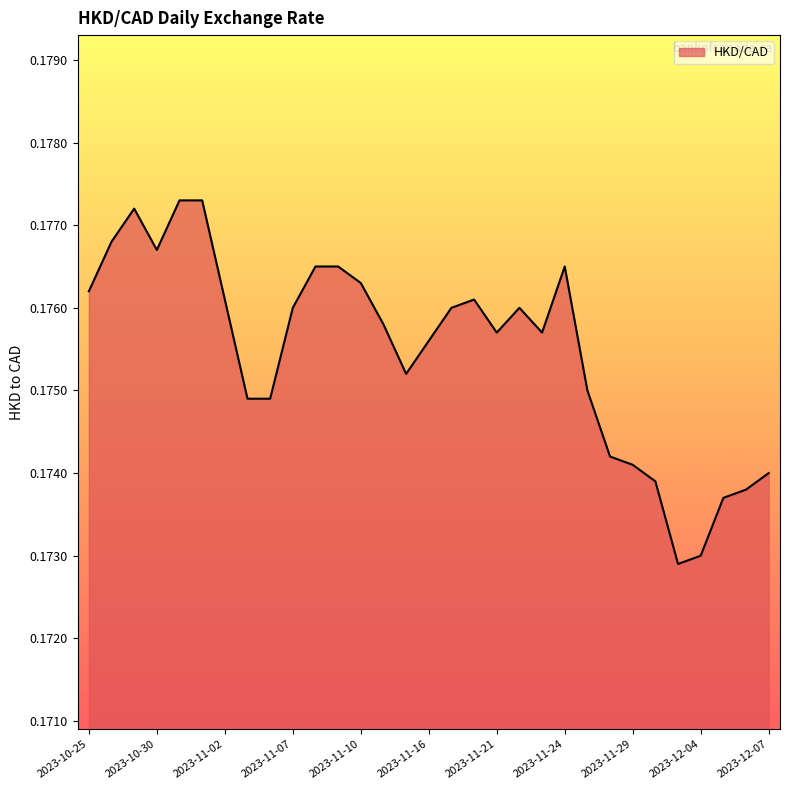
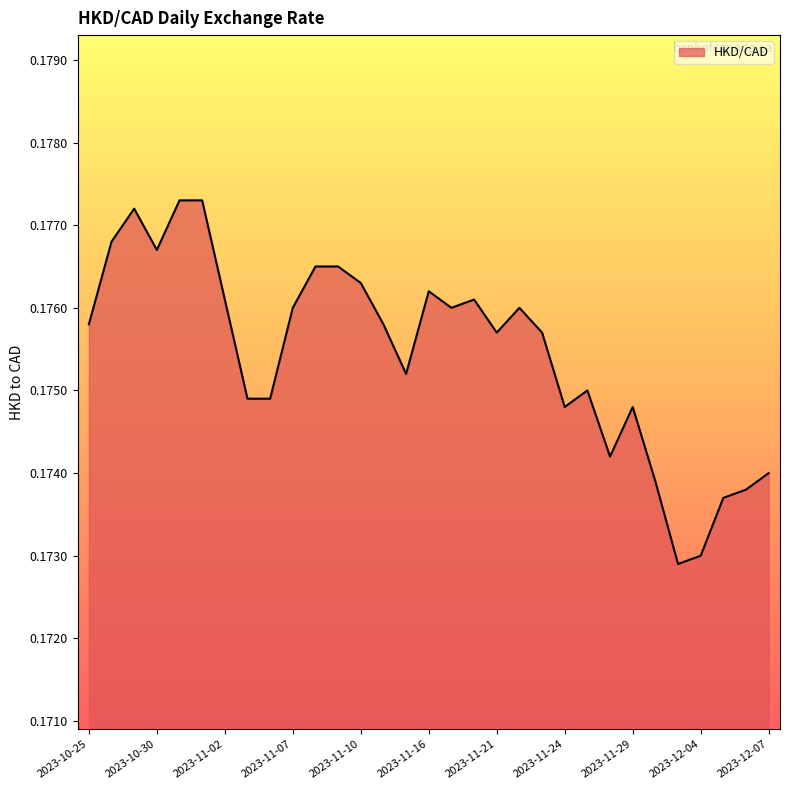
  {
-   "2023-10-25": 0.1762,
+   "2023-10-25": 0.1758,
    "2023-10-30": 0.1767,
    "2023-11-02": 0.1761,
    "2023-11-07": 0.1760,
    "2023-11-10": 0.1763,
-   "2023-11-16": 0.1756,
+   "2023-11-16": 0.1762,
    "2023-11-21": 0.1757,
-   "2023-11-24": 0.1765,
-   "2023-11-29": 0.1741,
+   "2023-11-24": 0.1748,
+   "2023-11-29": 0.1748,
    "2023-12-04": 0.1730,
    "2023-12-07": 0.1740
  }
